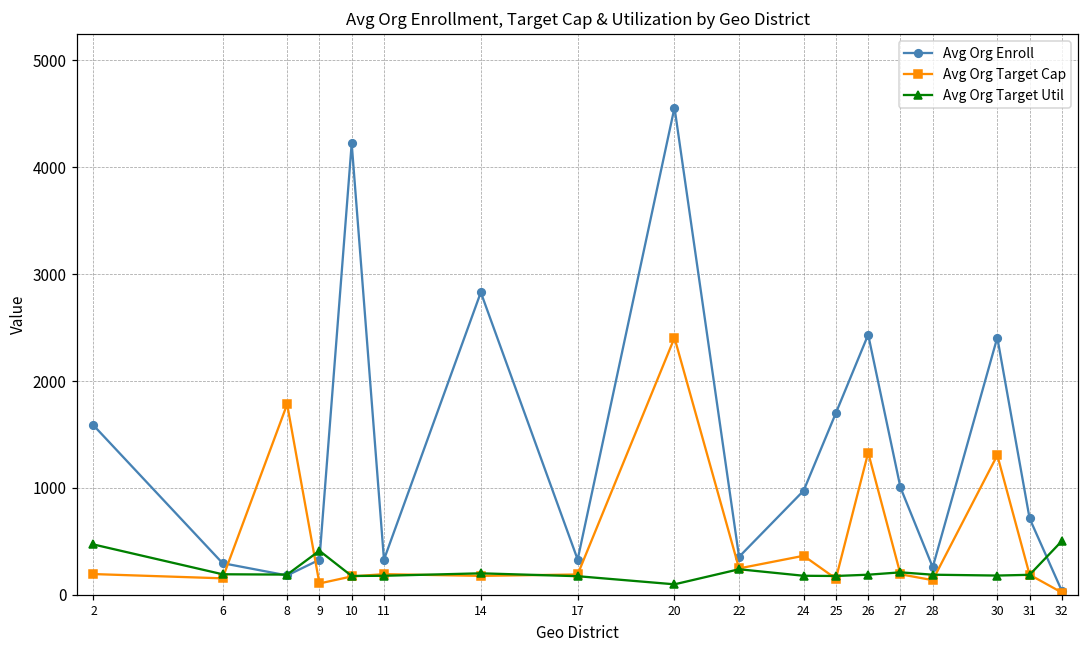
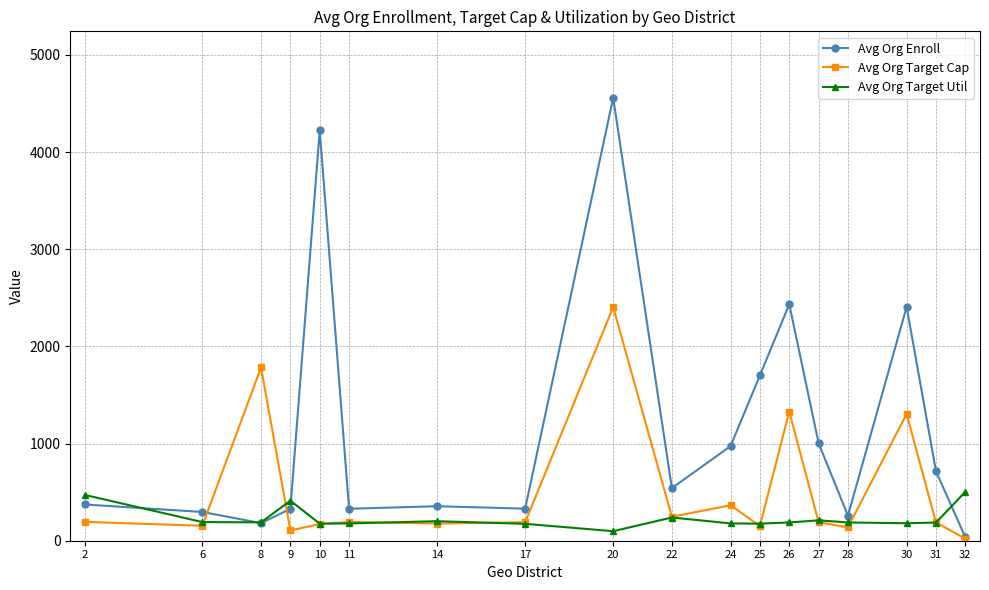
  {
    "Avg Org Enroll": {
-     "2": 1600,
+     "2": 400,
      "6": 300,
      "9": 300,
      "10": 4200,
      "11": 300,
-     "14": 2800,
+     "14": 400,
      "17": 300,
      "20": 4600,
-     "22": 400,
+     "22": 500,
      "24": 1000,
      "25": 1700,
      "26": 2400,
      "27": 1000,
      "28": 300,
      "30": 2400,
      "31": 700
    },
    "Avg Org Target Cap": {
      "2": 200,
      "6": 200,
      "8": 1800,
      "9": 100,
      "20": 2400,
      "24": 400,
      "26": 1300,
      "28": 100,
      "30": 1300
    },
    "Avg Org Target Util": {
      "2": 500,
      "6": 200,
      "9": 400,
      "20": 100,
      "24": 200,
      "26": 200,
      "28": 200,
      "30": 200,
      "32": 500
    }
  }
